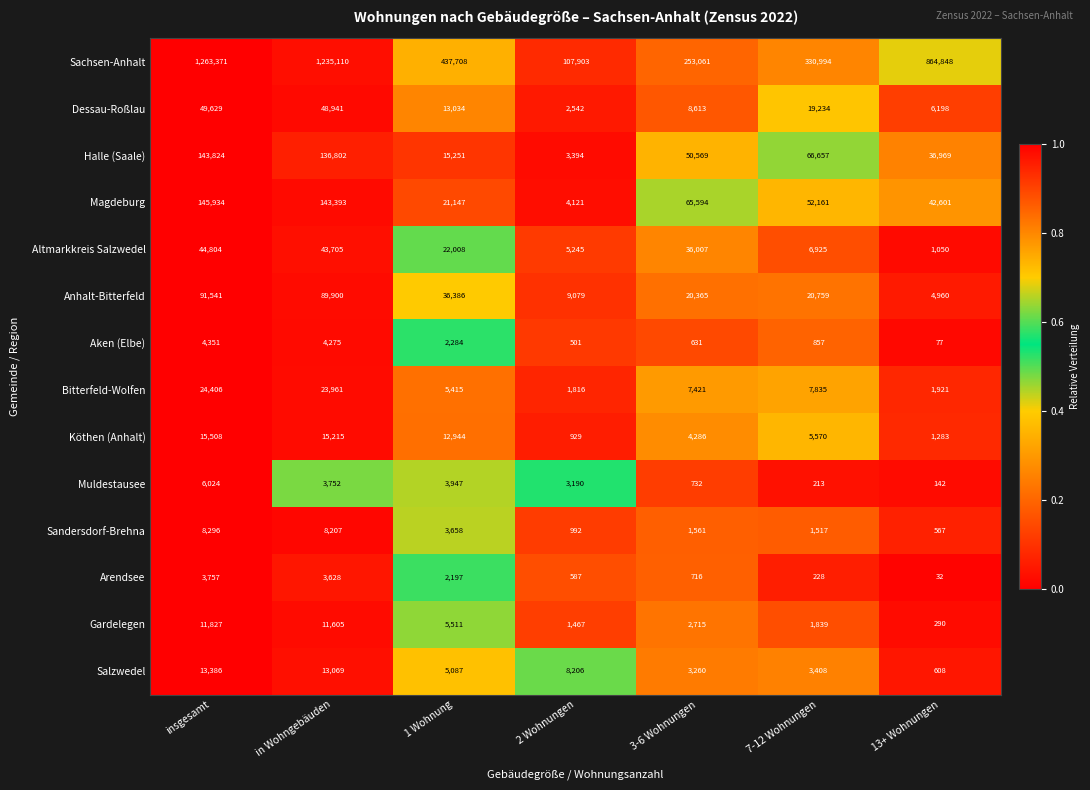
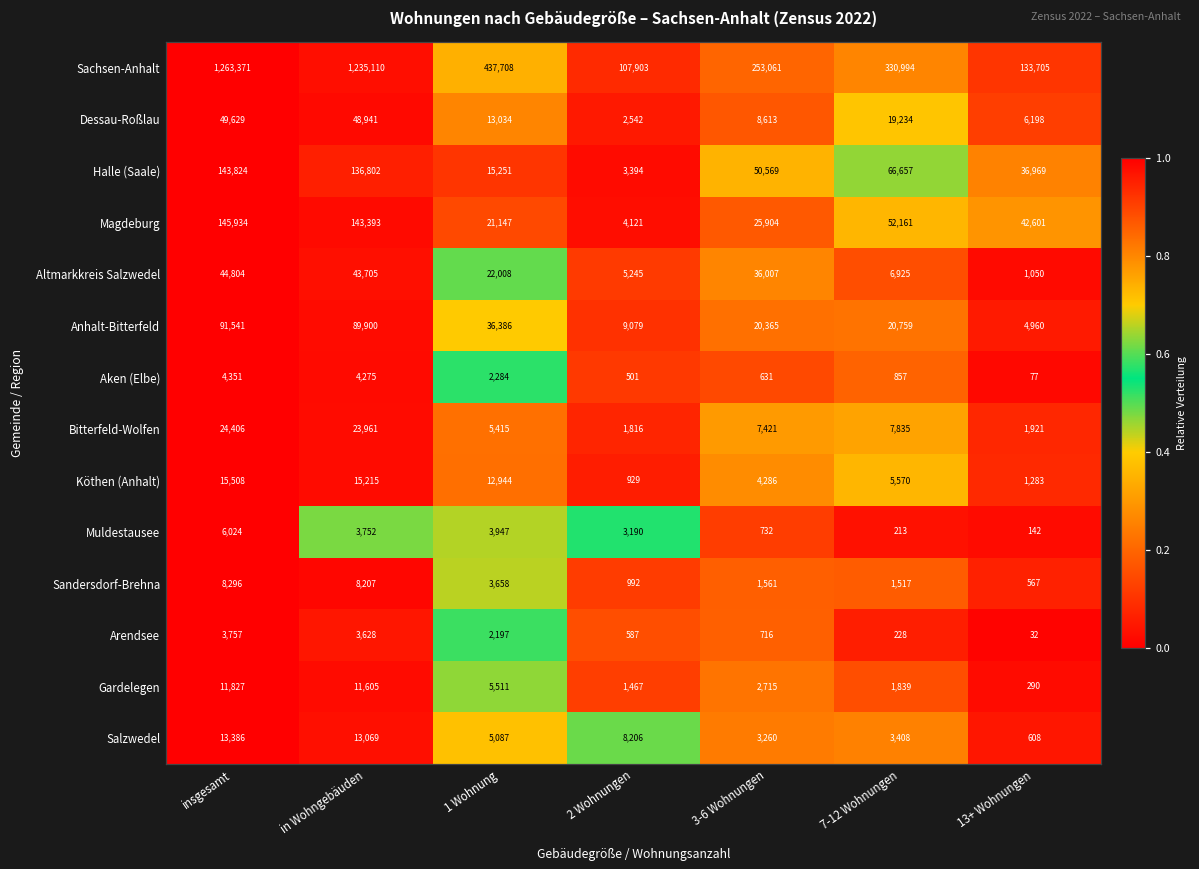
  {
    "Sachsen-Anhalt": {
      "insgesamt": "1,263,371",
      "in Wohngebäuden": "1,235,110",
      "1 Wohnung": "437,708",
      "2 Wohnungen": "107,903",
      "3-6 Wohnungen": "253,061",
      "7-12 Wohnungen": "330,994",
-     "13+ Wohnungen": "864,848"
+     "13+ Wohnungen": "133,705"
    },
    "Dessau-Roßlau": {
      "insgesamt": "49,629",
      "in Wohngebäuden": "48,941",
      "1 Wohnung": "13,034",
      "2 Wohnungen": "2,542",
      "3-6 Wohnungen": "8,613",
      "7-12 Wohnungen": "19,234",
      "13+ Wohnungen": "6,198"
    },
    "Halle (Saale)": {
      "insgesamt": "143,824",
      "in Wohngebäuden": "136,802",
      "1 Wohnung": "15,251",
      "2 Wohnungen": "3,394",
      "3-6 Wohnungen": "50,569",
      "7-12 Wohnungen": "66,657",
      "13+ Wohnungen": "36,969"
    },
    "Magdeburg": {
      "insgesamt": "145,934",
      "in Wohngebäuden": "143,393",
      "1 Wohnung": "21,147",
      "2 Wohnungen": "4,121",
-     "3-6 Wohnungen": "65,594",
+     "3-6 Wohnungen": "25,904",
      "7-12 Wohnungen": "52,161",
      "13+ Wohnungen": "42,601"
    },
    "Altmarkkreis Salzwedel": {
      "insgesamt": "44,804",
      "in Wohngebäuden": "43,705",
      "1 Wohnung": "22,008",
      "2 Wohnungen": "5,245",
      "3-6 Wohnungen": "36,007",
      "7-12 Wohnungen": "6,925",
      "13+ Wohnungen": "1,050"
    },
    "Anhalt-Bitterfeld": {
      "insgesamt": "91,541",
      "in Wohngebäuden": "89,900",
      "1 Wohnung": "36,386",
      "2 Wohnungen": "9,079",
      "3-6 Wohnungen": "20,365",
      "7-12 Wohnungen": "20,759",
      "13+ Wohnungen": "4,960"
    },
    "Aken (Elbe)": {
      "insgesamt": "4,351",
      "in Wohngebäuden": "4,275",
      "1 Wohnung": "2,284",
      "2 Wohnungen": "501",
      "3-6 Wohnungen": "631",
      "7-12 Wohnungen": "857",
      "13+ Wohnungen": "77"
    },
    "Bitterfeld-Wolfen": {
      "insgesamt": "24,406",
      "in Wohngebäuden": "23,961",
      "1 Wohnung": "5,415",
      "2 Wohnungen": "1,816",
      "3-6 Wohnungen": "7,421",
      "7-12 Wohnungen": "7,835",
      "13+ Wohnungen": "1,921"
    },
    "Köthen (Anhalt)": {
      "insgesamt": "15,508",
      "in Wohngebäuden": "15,215",
      "1 Wohnung": "12,944",
      "2 Wohnungen": "929",
      "3-6 Wohnungen": "4,286",
      "7-12 Wohnungen": "5,570",
      "13+ Wohnungen": "1,283"
    },
    "Muldestausee": {
      "insgesamt": "6,024",
      "in Wohngebäuden": "3,752",
      "1 Wohnung": "3,947",
      "2 Wohnungen": "3,190",
      "3-6 Wohnungen": "732",
      "7-12 Wohnungen": "213",
      "13+ Wohnungen": "142"
    },
    "Sandersdorf-Brehna": {
      "insgesamt": "8,296",
      "in Wohngebäuden": "8,207",
      "1 Wohnung": "3,658",
      "2 Wohnungen": "992",
      "3-6 Wohnungen": "1,561",
      "7-12 Wohnungen": "1,517",
      "13+ Wohnungen": "567"
    },
    "Arendsee": {
      "insgesamt": "3,757",
      "in Wohngebäuden": "3,628",
      "1 Wohnung": "2,197",
      "2 Wohnungen": "587",
      "3-6 Wohnungen": "716",
      "7-12 Wohnungen": "228",
      "13+ Wohnungen": "32"
    },
    "Gardelegen": {
      "insgesamt": "11,827",
      "in Wohngebäuden": "11,605",
      "1 Wohnung": "5,511",
      "2 Wohnungen": "1,467",
      "3-6 Wohnungen": "2,715",
      "7-12 Wohnungen": "1,839",
      "13+ Wohnungen": "290"
    },
    "Salzwedel": {
      "insgesamt": "13,386",
      "in Wohngebäuden": "13,069",
      "1 Wohnung": "5,087",
      "2 Wohnungen": "8,206",
      "3-6 Wohnungen": "3,260",
      "7-12 Wohnungen": "3,408",
      "13+ Wohnungen": "608"
    }
  }
